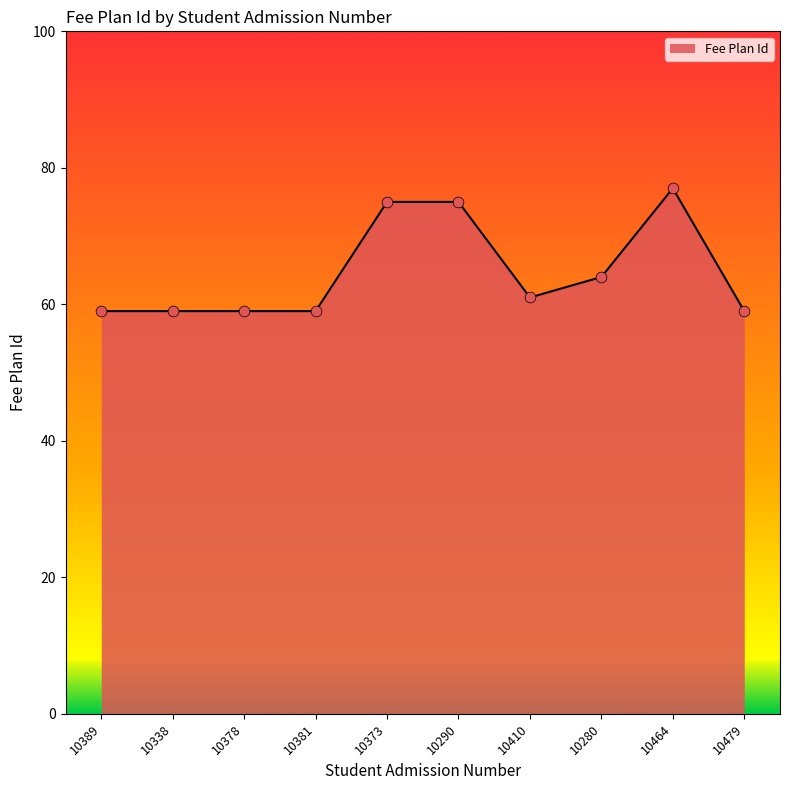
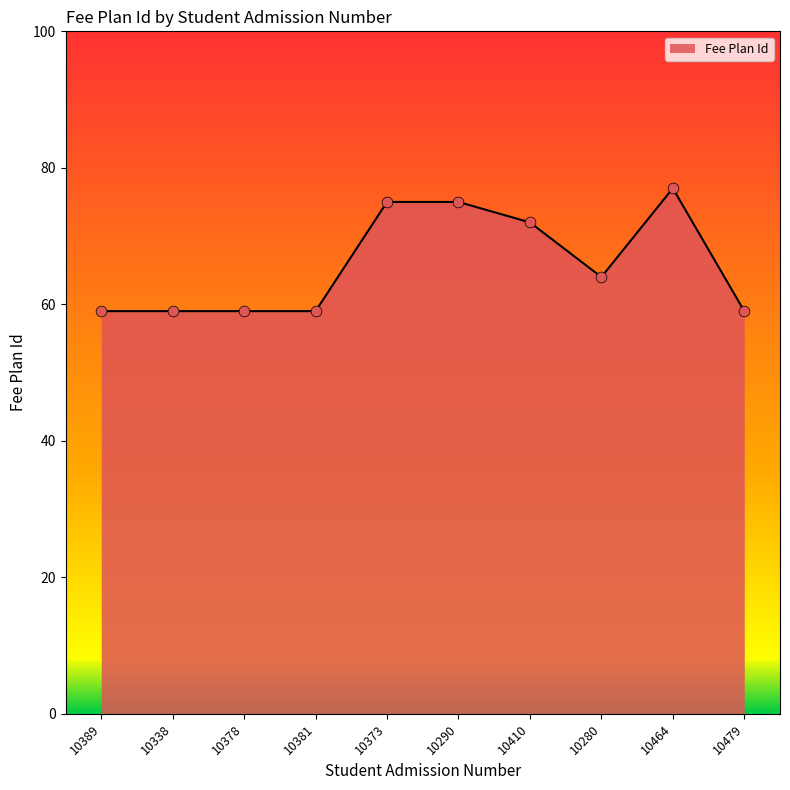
  {
    "10389": 59,
    "10338": 59,
    "10378": 59,
    "10381": 59,
    "10373": 75,
    "10290": 75,
-   "10410": 61,
+   "10410": 72,
    "10280": 64,
    "10464": 77,
    "10479": 59
  }
